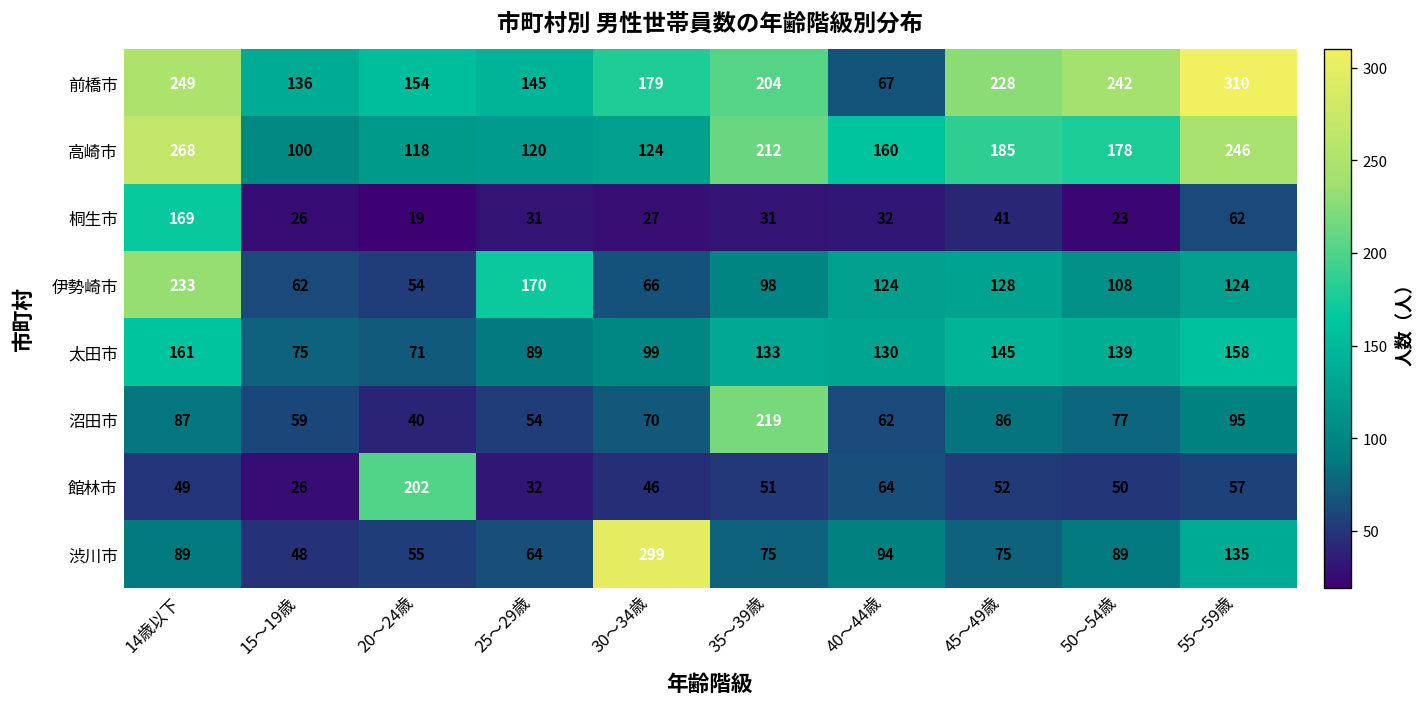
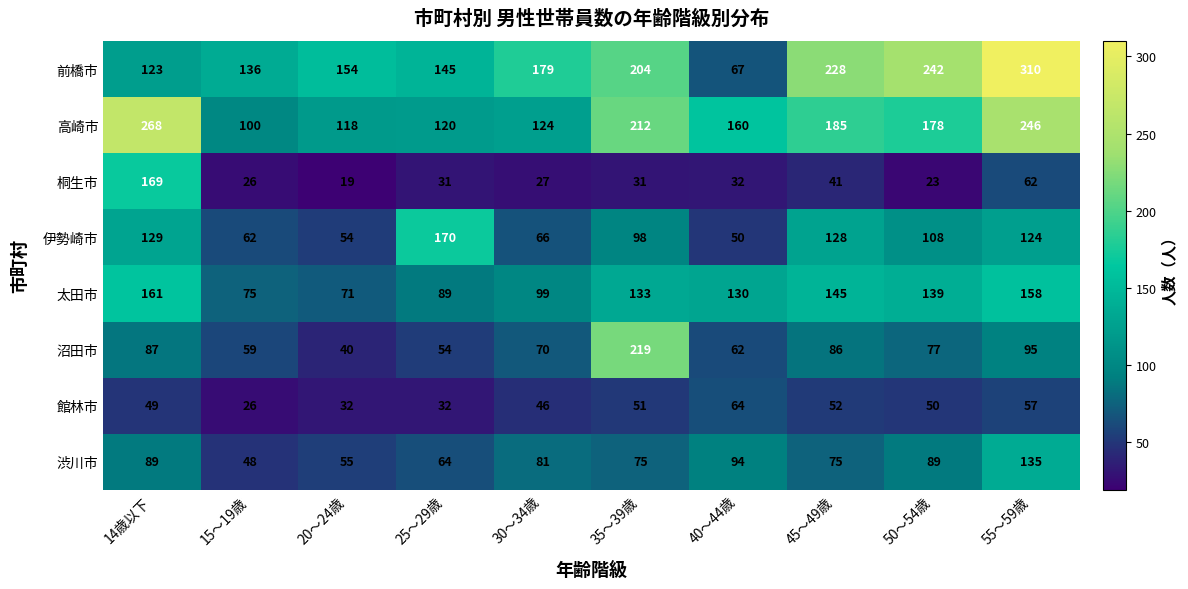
  {
    "前橋市": {
-     "14歳以下": 249,
+     "14歳以下": 123,
      "15～19歳": 136,
      "20～24歳": 154,
      "25～29歳": 145,
      "30～34歳": 179,
      "35～39歳": 204,
      "40～44歳": 67,
      "45～49歳": 228,
      "50～54歳": 242,
      "55～59歳": 310
    },
    "高崎市": {
      "14歳以下": 268,
      "15～19歳": 100,
      "20～24歳": 118,
      "25～29歳": 120,
      "30～34歳": 124,
      "35～39歳": 212,
      "40～44歳": 160,
      "45～49歳": 185,
      "50～54歳": 178,
      "55～59歳": 246
    },
    "桐生市": {
      "14歳以下": 169,
      "15～19歳": 26,
      "20～24歳": 19,
      "25～29歳": 31,
      "30～34歳": 27,
      "35～39歳": 31,
      "40～44歳": 32,
      "45～49歳": 41,
      "50～54歳": 23,
      "55～59歳": 62
    },
    "伊勢崎市": {
-     "14歳以下": 233,
+     "14歳以下": 129,
      "15～19歳": 62,
      "20～24歳": 54,
      "25～29歳": 170,
      "30～34歳": 66,
      "35～39歳": 98,
-     "40～44歳": 124,
+     "40～44歳": 50,
      "45～49歳": 128,
      "50～54歳": 108,
      "55～59歳": 124
    },
    "太田市": {
      "14歳以下": 161,
      "15～19歳": 75,
      "20～24歳": 71,
      "25～29歳": 89,
      "30～34歳": 99,
      "35～39歳": 133,
      "40～44歳": 130,
      "45～49歳": 145,
      "50～54歳": 139,
      "55～59歳": 158
    },
    "沼田市": {
      "14歳以下": 87,
      "15～19歳": 59,
      "20～24歳": 40,
      "25～29歳": 54,
      "30～34歳": 70,
      "35～39歳": 219,
      "40～44歳": 62,
      "45～49歳": 86,
      "50～54歳": 77,
      "55～59歳": 95
    },
    "館林市": {
      "14歳以下": 49,
      "15～19歳": 26,
-     "20～24歳": 202,
+     "20～24歳": 32,
      "25～29歳": 32,
      "30～34歳": 46,
      "35～39歳": 51,
      "40～44歳": 64,
      "45～49歳": 52,
      "50～54歳": 50,
      "55～59歳": 57
    },
    "渋川市": {
      "14歳以下": 89,
      "15～19歳": 48,
      "20～24歳": 55,
      "25～29歳": 64,
-     "30～34歳": 299,
+     "30～34歳": 81,
      "35～39歳": 75,
      "40～44歳": 94,
      "45～49歳": 75,
      "50～54歳": 89,
      "55～59歳": 135
    }
  }
